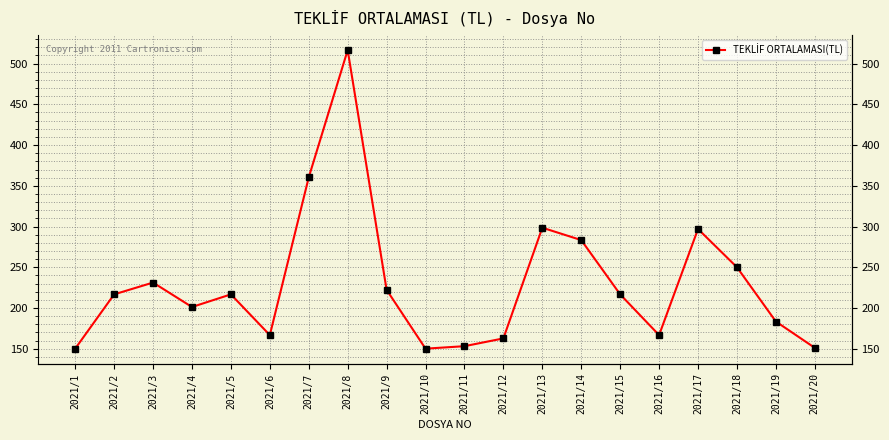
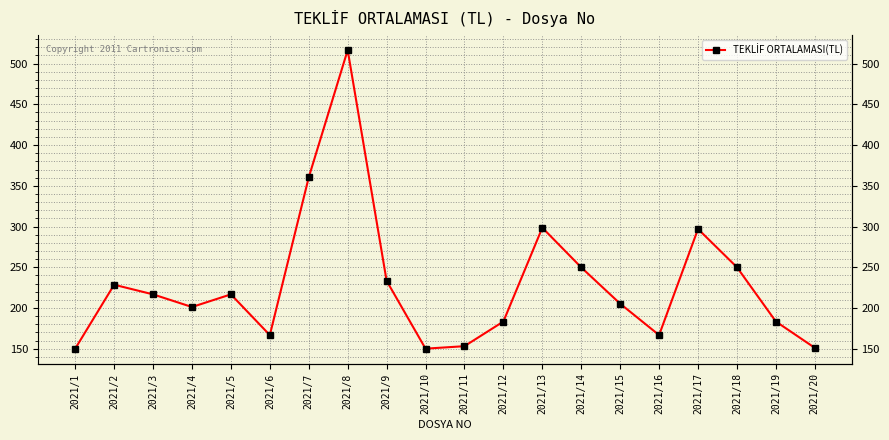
  {
    "2021/1": 150,
-   "2021/2": 220,
-   "2021/3": 230,
+   "2021/2": 230,
+   "2021/3": 220,
    "2021/4": 200,
    "2021/5": 220,
    "2021/6": 170,
    "2021/7": 360,
    "2021/8": 520,
-   "2021/9": 220,
+   "2021/9": 230,
    "2021/10": 150,
    "2021/11": 150,
-   "2021/12": 160,
+   "2021/12": 180,
    "2021/13": 300,
-   "2021/14": 280,
-   "2021/15": 220,
+   "2021/14": 250,
+   "2021/15": 210,
    "2021/16": 170,
    "2021/17": 300,
    "2021/18": 250,
    "2021/19": 180,
    "2021/20": 150
  }
